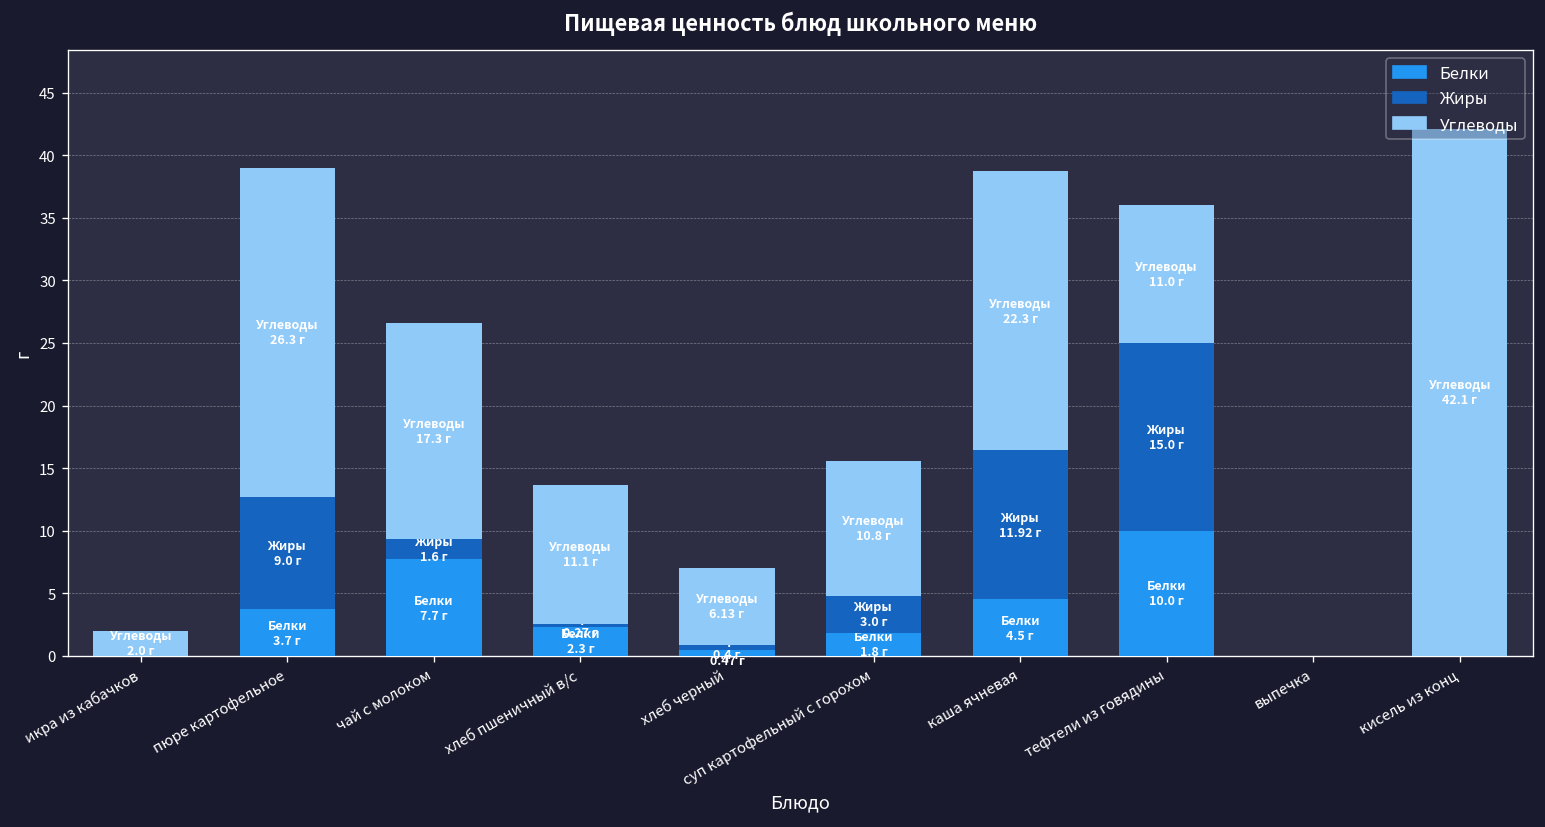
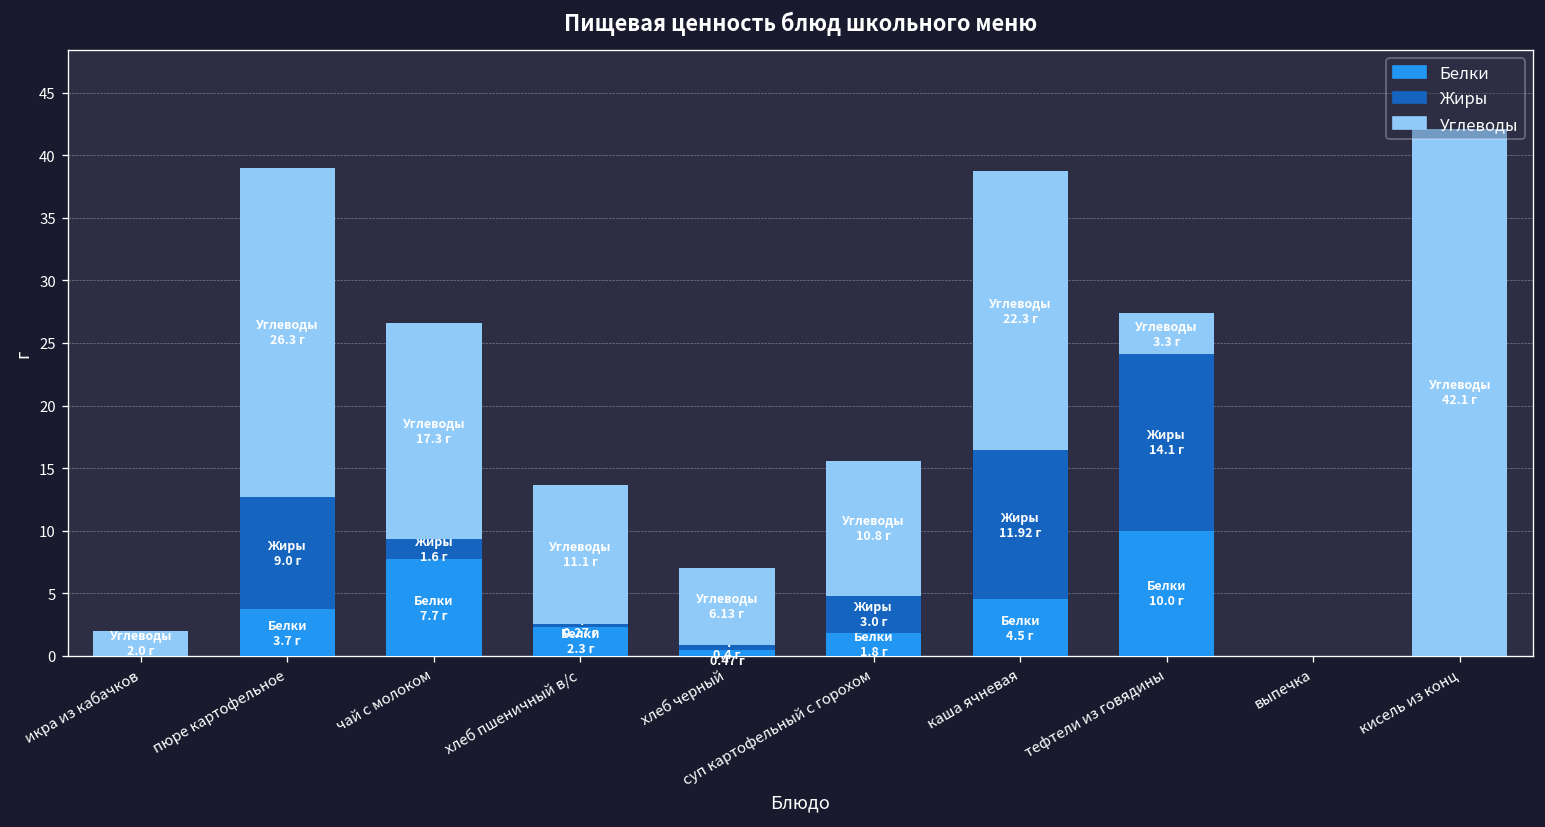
  {
    "Белки": {
      "пюре картофельное": 3.7,
      "чай с молоком": 7.7,
      "суп картофельный с горохом": 1.8,
      "каша ячневая": 4.5,
      "тефтели из говядины": 10.0
    },
    "Жиры": {
      "пюре картофельное": 9.0,
      "чай с молоком": 1.6,
      "суп картофельный с горохом": 3.0,
      "каша ячневая": 11.92,
-     "тефтели из говядины": 15.0
+     "тефтели из говядины": 14.1
    },
    "Углеводы": {
      "икра из кабачков": 2.0,
      "пюре картофельное": 26.3,
      "чай с молоком": 17.3,
      "хлеб пшеничный в/с": 11.1,
      "хлеб черный": 6.13,
      "суп картофельный с горохом": 10.8,
      "каша ячневая": 22.3,
-     "тефтели из говядины": 11.0
+     "тефтели из говядины": 3.3
    }
  }
